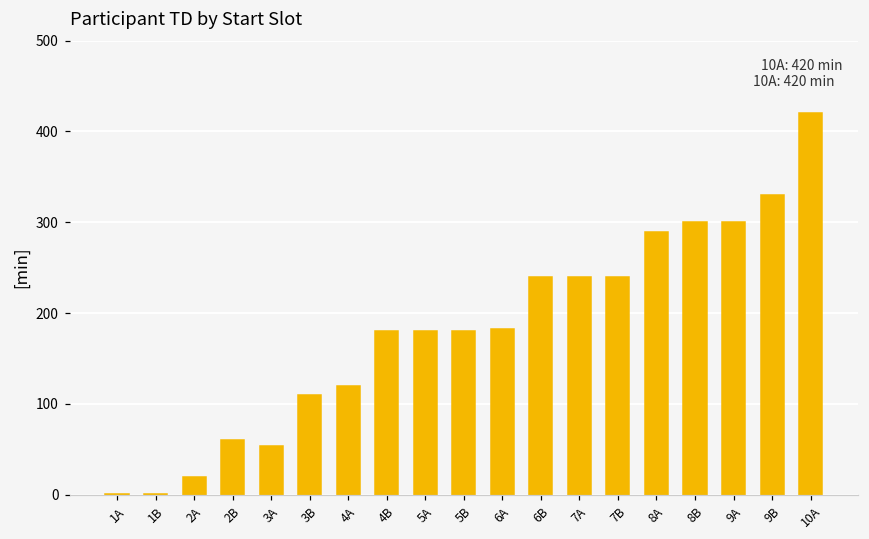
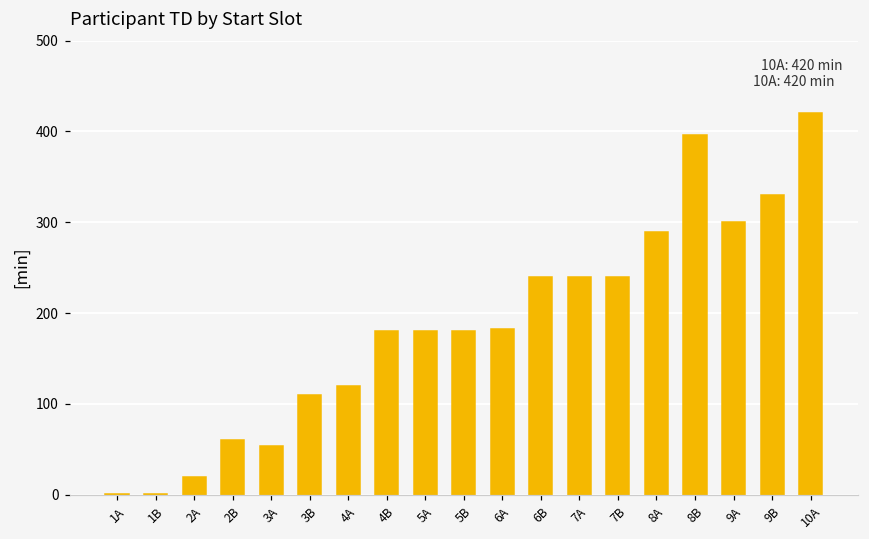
  {
    "2A": 20,
    "2B": 60,
    "3A": 50,
    "3B": 110,
    "4A": 120,
    "4B": 180,
    "5A": 180,
    "5B": 180,
    "6A": 180,
    "6B": 240,
    "7A": 240,
    "7B": 240,
    "8A": 290,
-   "8B": 300,
+   "8B": 400,
    "9A": 300,
    "9B": 330
  }
